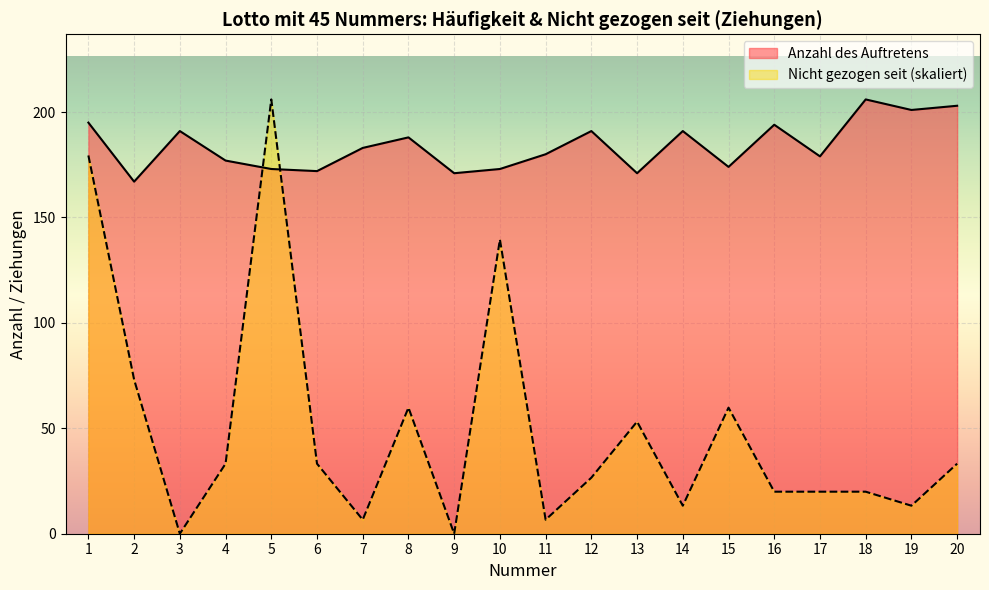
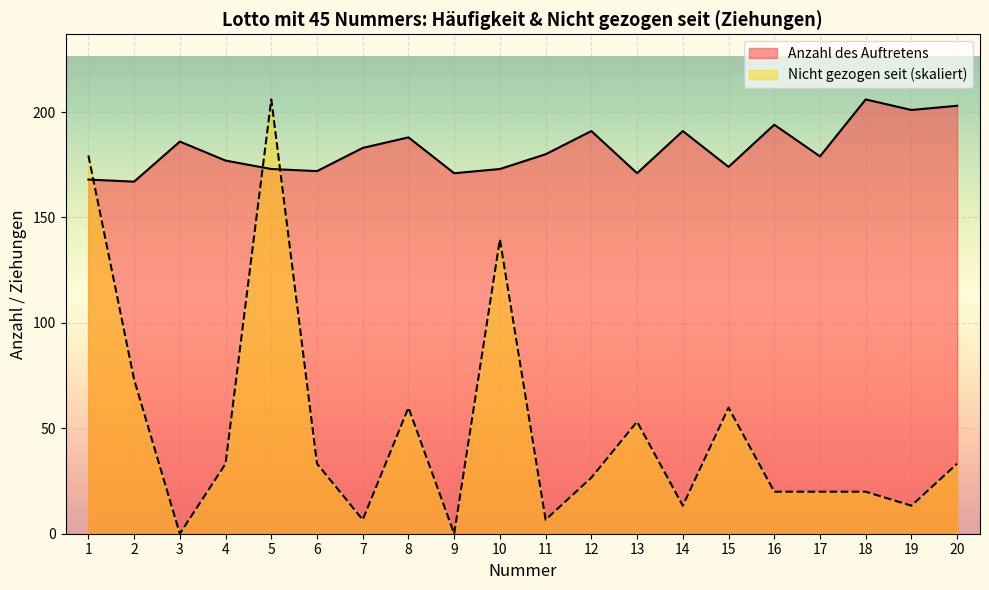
  {
    "Anzahl des Auftretens": {
-     "1": 195,
+     "1": 168,
      "2": 167,
-     "3": 191,
+     "3": 186,
      "4": 177,
      "5": 173,
      "6": 172,
      "7": 183,
      "8": 188,
      "9": 171,
      "10": 173,
      "11": 180,
      "12": 191,
      "13": 171,
      "14": 191,
      "15": 174,
      "16": 194,
      "17": 179,
      "18": 206,
      "19": 201,
      "20": 203
    },
    "Nicht gezogen seit (skaliert)": {
      "1": 179,
      "2": 73,
      "3": 0,
      "4": 33,
      "5": 206,
      "6": 33,
      "7": 7,
      "8": 60,
      "9": 0,
      "10": 140,
      "11": 7,
      "12": 27,
      "13": 53,
      "14": 13,
      "15": 60,
      "16": 20,
      "17": 20,
      "18": 20,
      "19": 13,
      "20": 33
    }
  }
